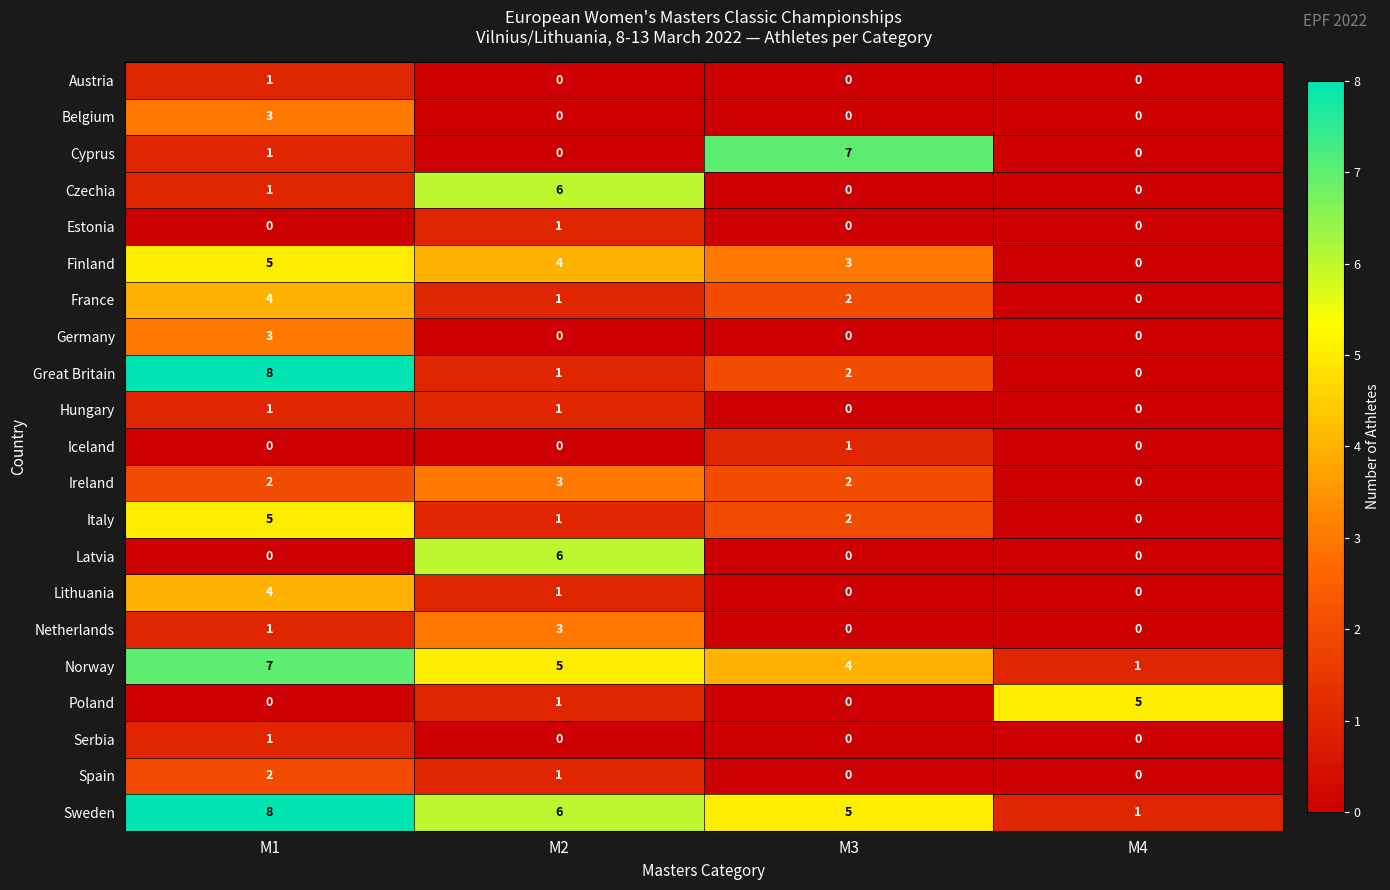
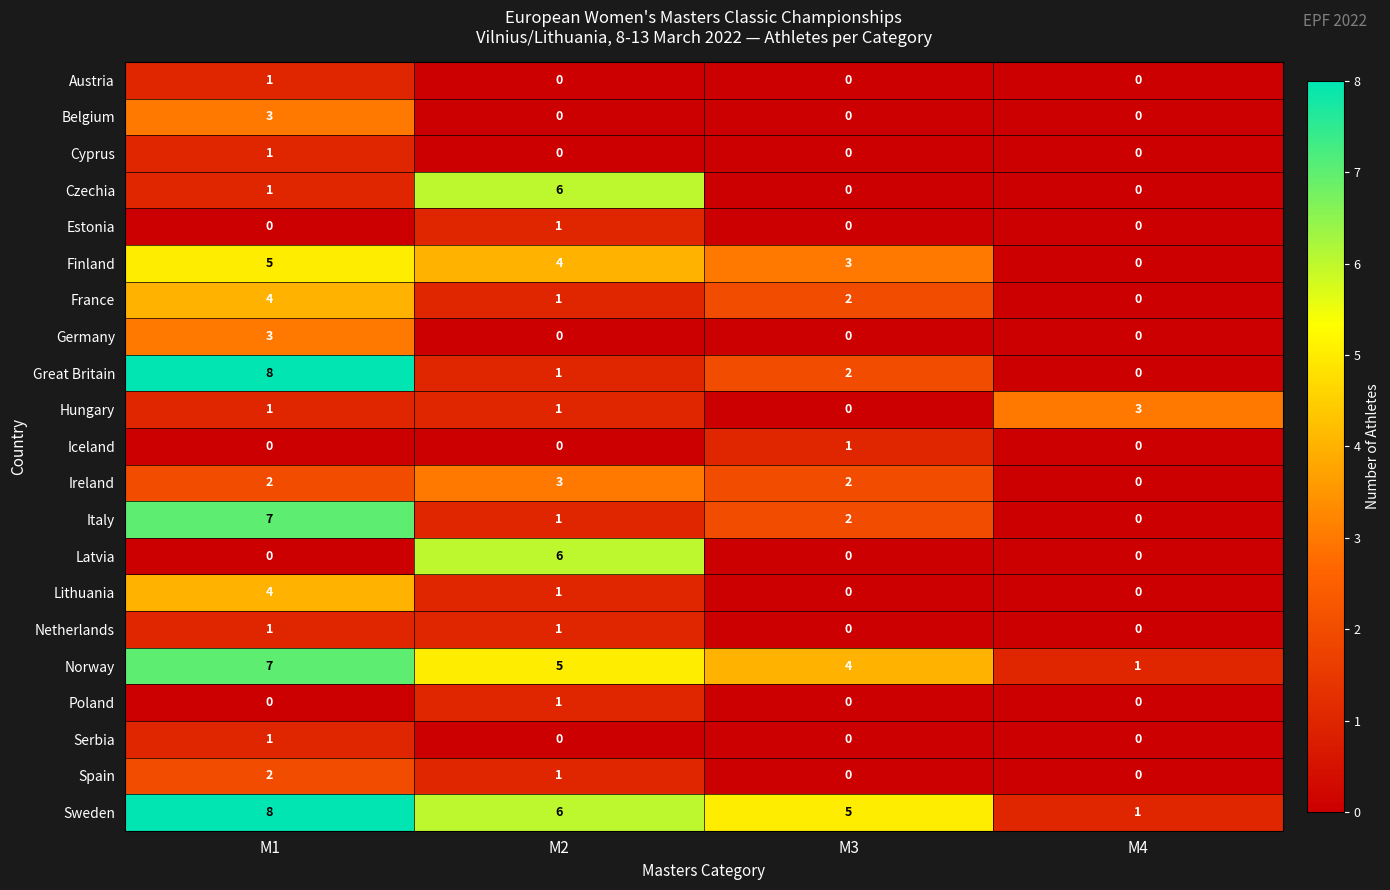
  {
    "Austria": {
      "M1": 1,
      "M2": 0,
      "M3": 0,
      "M4": 0
    },
    "Belgium": {
      "M1": 3,
      "M2": 0,
      "M3": 0,
      "M4": 0
    },
    "Cyprus": {
      "M1": 1,
      "M2": 0,
-     "M3": 7,
+     "M3": 0,
      "M4": 0
    },
    "Czechia": {
      "M1": 1,
      "M2": 6,
      "M3": 0,
      "M4": 0
    },
    "Estonia": {
      "M1": 0,
      "M2": 1,
      "M3": 0,
      "M4": 0
    },
    "Finland": {
      "M1": 5,
      "M2": 4,
      "M3": 3,
      "M4": 0
    },
    "France": {
      "M1": 4,
      "M2": 1,
      "M3": 2,
      "M4": 0
    },
    "Germany": {
      "M1": 3,
      "M2": 0,
      "M3": 0,
      "M4": 0
    },
    "Great Britain": {
      "M1": 8,
      "M2": 1,
      "M3": 2,
      "M4": 0
    },
    "Hungary": {
      "M1": 1,
      "M2": 1,
      "M3": 0,
-     "M4": 0
+     "M4": 3
    },
    "Iceland": {
      "M1": 0,
      "M2": 0,
      "M3": 1,
      "M4": 0
    },
    "Ireland": {
      "M1": 2,
      "M2": 3,
      "M3": 2,
      "M4": 0
    },
    "Italy": {
-     "M1": 5,
+     "M1": 7,
      "M2": 1,
      "M3": 2,
      "M4": 0
    },
    "Latvia": {
      "M1": 0,
      "M2": 6,
      "M3": 0,
      "M4": 0
    },
    "Lithuania": {
      "M1": 4,
      "M2": 1,
      "M3": 0,
      "M4": 0
    },
    "Netherlands": {
      "M1": 1,
-     "M2": 3,
+     "M2": 1,
      "M3": 0,
      "M4": 0
    },
    "Norway": {
      "M1": 7,
      "M2": 5,
      "M3": 4,
      "M4": 1
    },
    "Poland": {
      "M1": 0,
      "M2": 1,
      "M3": 0,
-     "M4": 5
+     "M4": 0
    },
    "Serbia": {
      "M1": 1,
      "M2": 0,
      "M3": 0,
      "M4": 0
    },
    "Spain": {
      "M1": 2,
      "M2": 1,
      "M3": 0,
      "M4": 0
    },
    "Sweden": {
      "M1": 8,
      "M2": 6,
      "M3": 5,
      "M4": 1
    }
  }
